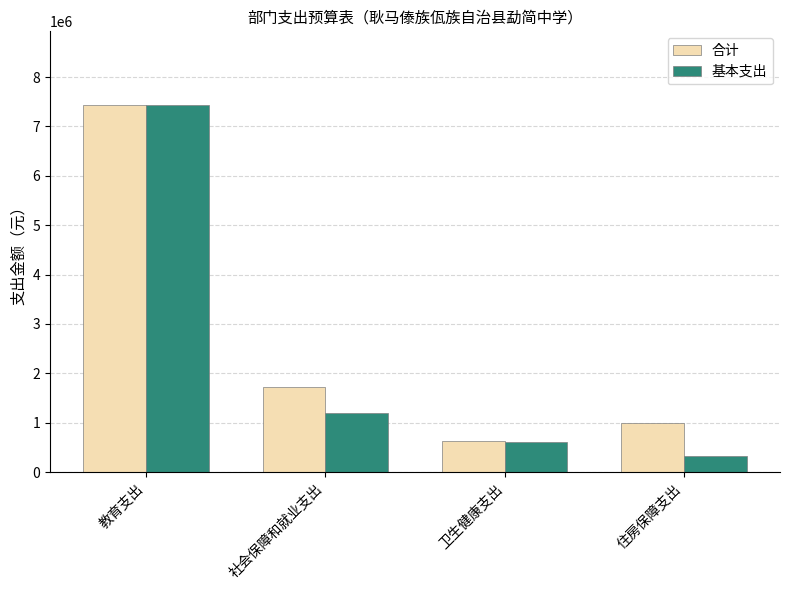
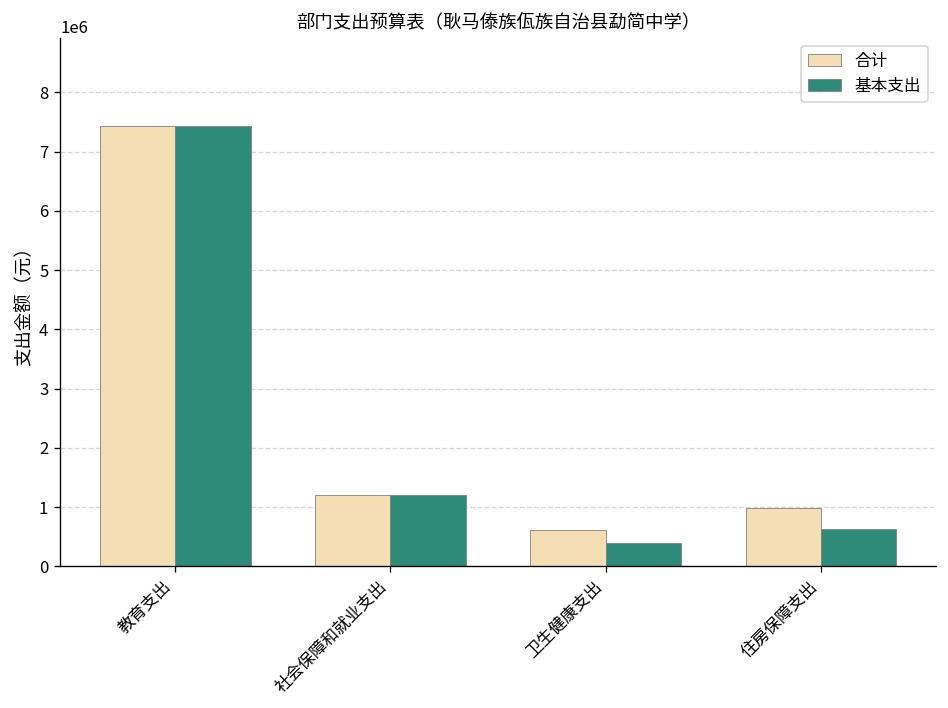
  {
    "合计": {
      "教育支出": 7400000,
-     "社会保障和就业支出": 1700000,
+     "社会保障和就业支出": 1200000,
      "卫生健康支出": 600000,
      "住房保障支出": 1000000
    },
    "基本支出": {
      "教育支出": 7400000,
      "社会保障和就业支出": 1200000,
-     "卫生健康支出": 600000,
-     "住房保障支出": 300000
+     "卫生健康支出": 400000,
+     "住房保障支出": 600000
    }
  }
